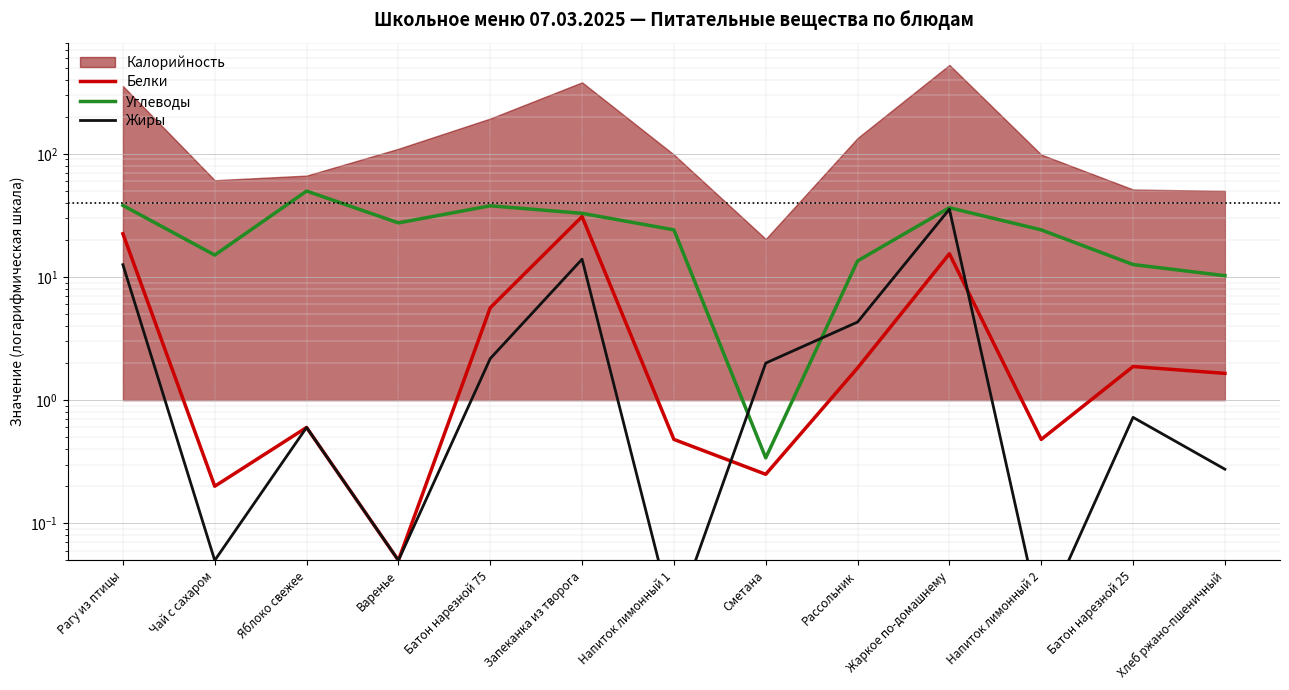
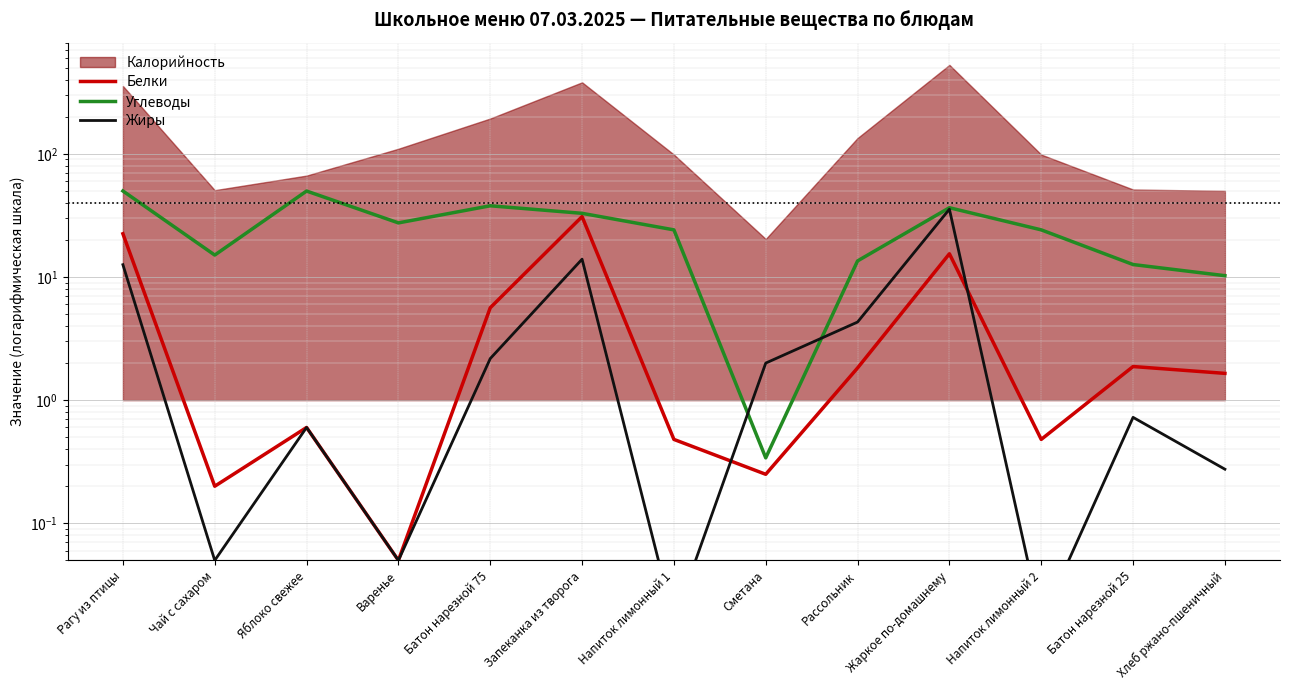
  {
    "Белки": {
      "Рагу из птицы": 22,
      "Чай с сахаром": 0.20,
      "Батон нарезной 75": 6,
      "Запеканка из творога": 31,
      "Напиток лимонный 1": 0.48,
      "Сметана": 0.25,
      "Рассольник": 1.8,
      "Жаркое по-домашнему": 15,
      "Напиток лимонный 2": 0.48,
      "Батон нарезной 25": 1.9,
      "Хлеб ржано-пшеничный": 1.7
    },
    "Калорийность": {
      "Рагу из птицы": 360,
-     "Чай с сахаром": 60,
+     "Чай с сахаром": 51,
      "Яблоко свежее": 70,
      "Варенье": 110,
      "Батон нарезной 75": 190,
      "Запеканка из творога": 380,
      "Напиток лимонный 1": 100,
      "Сметана": 20,
      "Рассольник": 130,
      "Жаркое по-домашнему": 530,
      "Напиток лимонный 2": 100,
      "Батон нарезной 25": 51,
      "Хлеб ржано-пшеничный": 50
    },
    "Углеводы": {
-     "Рагу из птицы": 38,
+     "Рагу из птицы": 50,
      "Чай с сахаром": 15,
      "Яблоко свежее": 50,
      "Варенье": 28,
      "Батон нарезной 75": 38,
      "Запеканка из творога": 33,
      "Напиток лимонный 1": 24,
      "Сметана": 0.34,
      "Рассольник": 14,
      "Напиток лимонный 2": 24,
      "Батон нарезной 25": 13,
      "Хлеб ржано-пшеничный": 10
    },
    "Жиры": {
      "Рагу из птицы": 13,
      "Чай с сахаром": 0.050,
      "Батон нарезной 75": 2.2,
      "Запеканка из творога": 14,
      "Сметана": 2,
      "Рассольник": 4.3,
      "Батон нарезной 25": 0.7,
      "Хлеб ржано-пшеничный": 0.28
    }
  }
